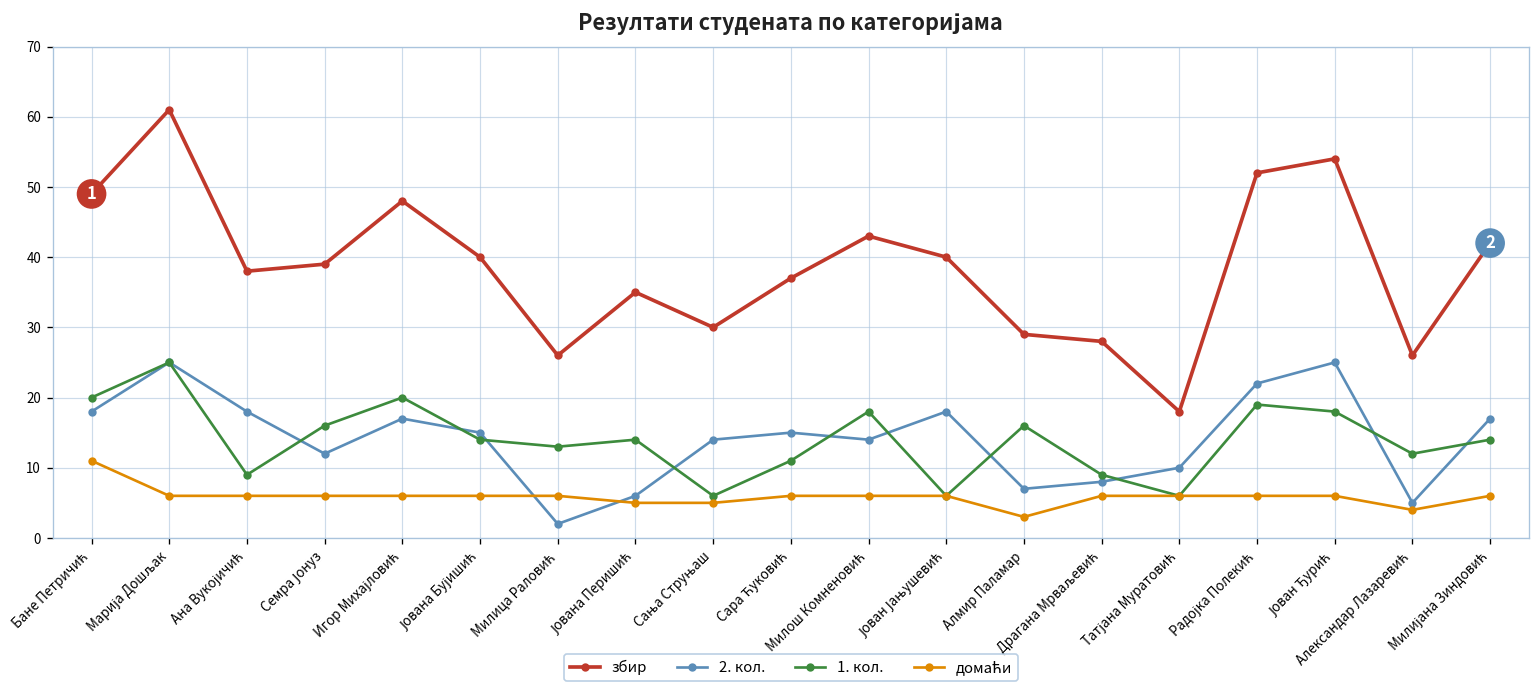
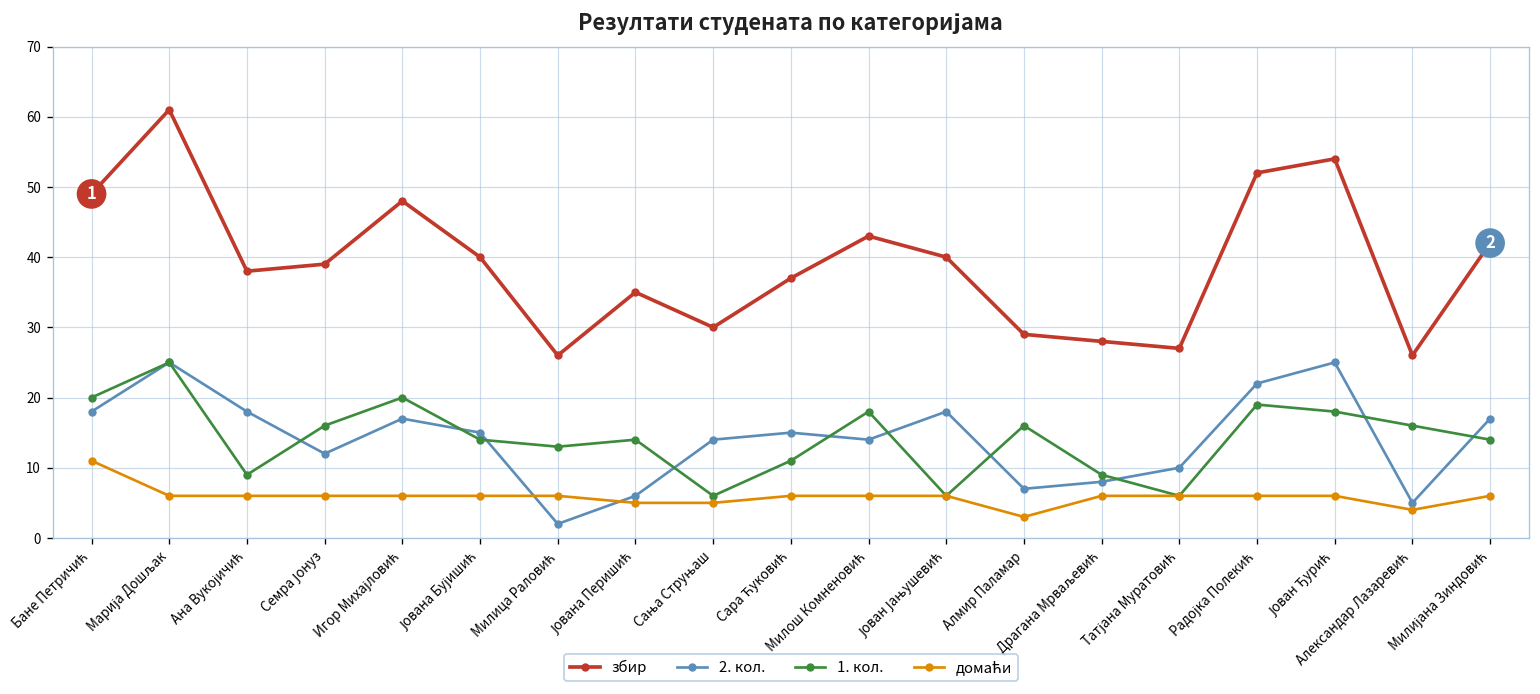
  {
    "збир": {
      "Марија Дошљак": 61,
      "Ана Вукојичић": 38,
      "Семра Јонуз": 39,
      "Игор Михајловић": 48,
      "Јована Бујишић": 40,
      "Милица Раловић": 26,
      "Јована Перишић": 35,
      "Сања Струњаш": 30,
      "Сара Ћуковић": 37,
      "Милош Комненовић": 43,
      "Јован Јањушевић": 40,
      "Алмир Паламар": 29,
      "Драгана Мрваљевић": 28,
-     "Татјана Муратовић": 18,
+     "Татјана Муратовић": 27,
      "Радојка Полекић": 52,
      "Јован Ђурић": 54,
      "Александар Лазаревић": 26
    },
    "2. кол.": {
      "Бане Петричић": 18,
      "Ана Вукојичић": 18,
      "Семра Јонуз": 12,
      "Игор Михајловић": 17,
      "Јована Бујишић": 15,
      "Милица Раловић": 2,
      "Јована Перишић": 6,
      "Сања Струњаш": 14,
      "Сара Ћуковић": 15,
      "Милош Комненовић": 14,
      "Јован Јањушевић": 18,
      "Алмир Паламар": 7,
      "Драгана Мрваљевић": 8,
      "Татјана Муратовић": 10,
      "Радојка Полекић": 22,
      "Јован Ђурић": 25,
      "Александар Лазаревић": 5,
      "Милијана Зиндовић": 17
    },
    "1. кол.": {
      "Бане Петричић": 20,
      "Ана Вукојичић": 9,
      "Семра Јонуз": 16,
      "Игор Михајловић": 20,
      "Јована Бујишић": 14,
      "Милица Раловић": 13,
      "Јована Перишић": 14,
      "Сања Струњаш": 6,
      "Сара Ћуковић": 11,
      "Милош Комненовић": 18,
      "Алмир Паламар": 16,
      "Драгана Мрваљевић": 9,
      "Радојка Полекић": 19,
      "Јован Ђурић": 18,
-     "Александар Лазаревић": 12,
+     "Александар Лазаревић": 16,
      "Милијана Зиндовић": 14
    },
    "домаћи": {
      "Бане Петричић": 11,
      "Марија Дошљак": 6,
      "Ана Вукојичић": 6,
      "Семра Јонуз": 6,
      "Игор Михајловић": 6,
      "Јована Бујишић": 6,
      "Милица Раловић": 6,
      "Јована Перишић": 5,
      "Сања Струњаш": 5,
      "Сара Ћуковић": 6,
      "Милош Комненовић": 6,
      "Алмир Паламар": 3,
      "Драгана Мрваљевић": 6,
      "Радојка Полекић": 6,
      "Јован Ђурић": 6,
      "Александар Лазаревић": 4,
      "Милијана Зиндовић": 6
    }
  }
